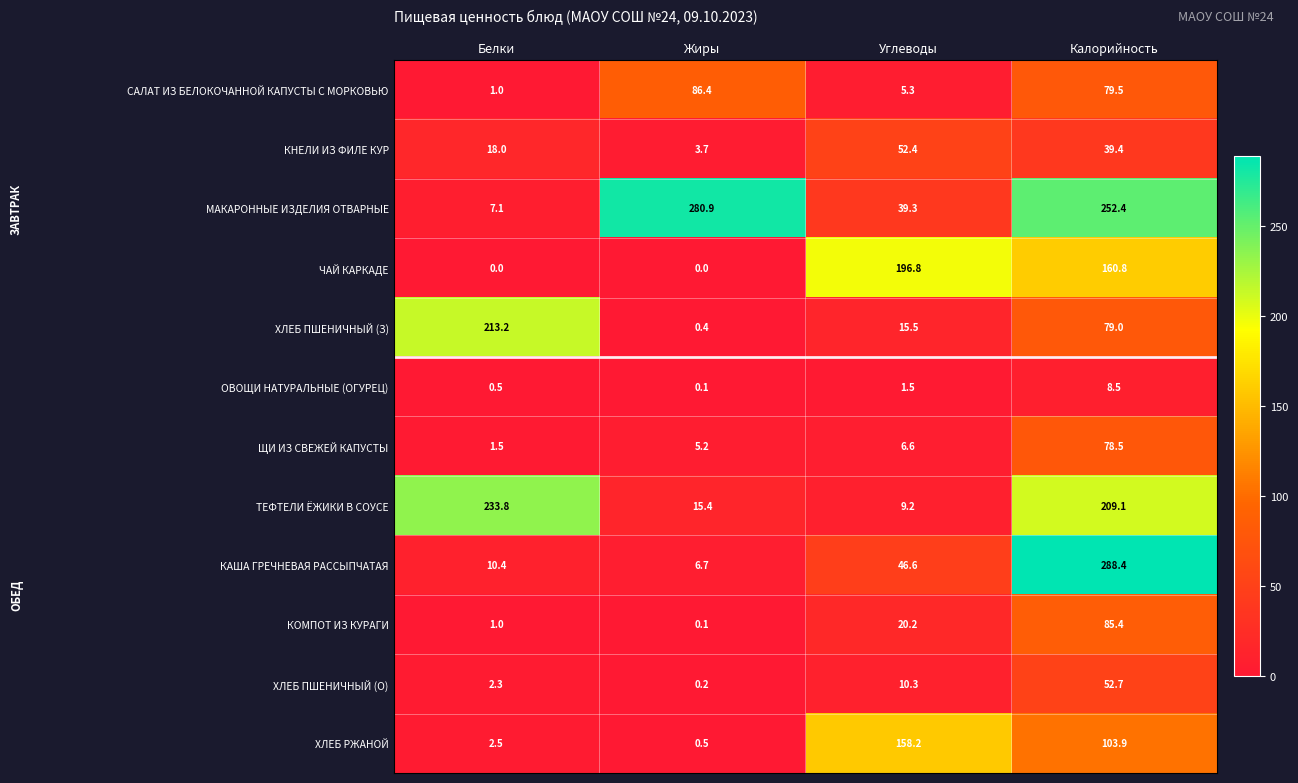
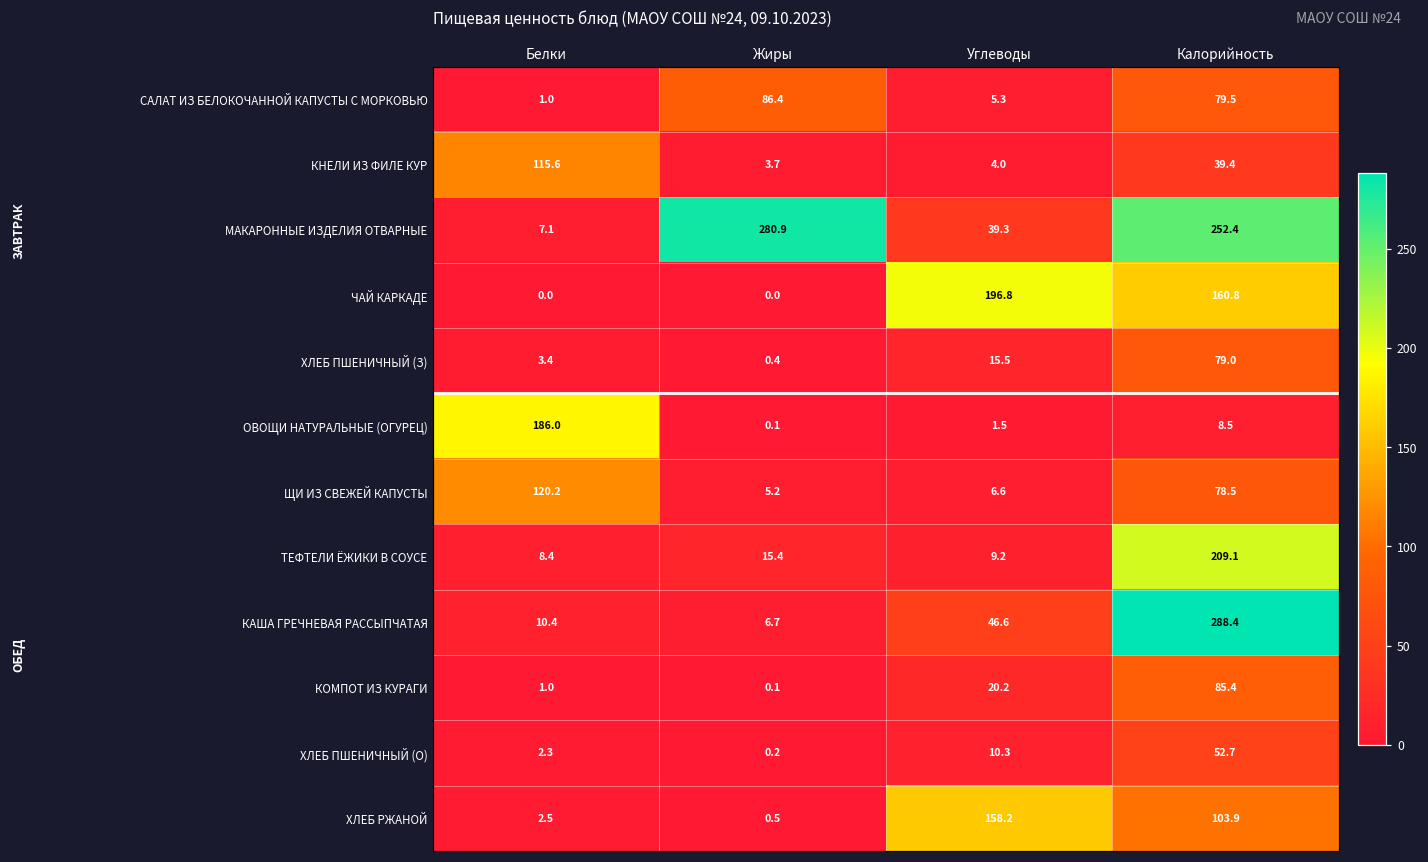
  {
    "САЛАТ ИЗ БЕЛОКОЧАННОЙ КАПУСТЫ С МОРКОВЬЮ": {
      "Белки": 1.0,
      "Жиры": 86.4,
      "Углеводы": 5.3,
      "Калорийность": 79.5
    },
    "КНЕЛИ ИЗ ФИЛЕ КУР": {
-     "Белки": 18.0,
+     "Белки": 115.6,
      "Жиры": 3.7,
-     "Углеводы": 52.4,
+     "Углеводы": 4.0,
      "Калорийность": 39.4
    },
    "МАКАРОННЫЕ ИЗДЕЛИЯ ОТВАРНЫЕ": {
      "Белки": 7.1,
      "Жиры": 280.9,
      "Углеводы": 39.3,
      "Калорийность": 252.4
    },
    "ЧАЙ КАРКАДЕ": {
      "Белки": 0.0,
      "Жиры": 0.0,
      "Углеводы": 196.8,
      "Калорийность": 160.8
    },
    "ХЛЕБ ПШЕНИЧНЫЙ (З)": {
-     "Белки": 213.2,
+     "Белки": 3.4,
      "Жиры": 0.4,
      "Углеводы": 15.5,
      "Калорийность": 79.0
    },
    "ОВОЩИ НАТУРАЛЬНЫЕ (ОГУРЕЦ)": {
-     "Белки": 0.5,
+     "Белки": 186.0,
      "Жиры": 0.1,
      "Углеводы": 1.5,
      "Калорийность": 8.5
    },
    "ЩИ ИЗ СВЕЖЕЙ КАПУСТЫ": {
-     "Белки": 1.5,
+     "Белки": 120.2,
      "Жиры": 5.2,
      "Углеводы": 6.6,
      "Калорийность": 78.5
    },
    "ТЕФТЕЛИ ЁЖИКИ В СОУСЕ": {
-     "Белки": 233.8,
+     "Белки": 8.4,
      "Жиры": 15.4,
      "Углеводы": 9.2,
      "Калорийность": 209.1
    },
    "КАША ГРЕЧНЕВАЯ РАССЫПЧАТАЯ": {
      "Белки": 10.4,
      "Жиры": 6.7,
      "Углеводы": 46.6,
      "Калорийность": 288.4
    },
    "КОМПОТ ИЗ КУРАГИ": {
      "Белки": 1.0,
      "Жиры": 0.1,
      "Углеводы": 20.2,
      "Калорийность": 85.4
    },
    "ХЛЕБ ПШЕНИЧНЫЙ (О)": {
      "Белки": 2.3,
      "Жиры": 0.2,
      "Углеводы": 10.3,
      "Калорийность": 52.7
    },
    "ХЛЕБ РЖАНОЙ": {
      "Белки": 2.5,
      "Жиры": 0.5,
      "Углеводы": 158.2,
      "Калорийность": 103.9
    }
  }
